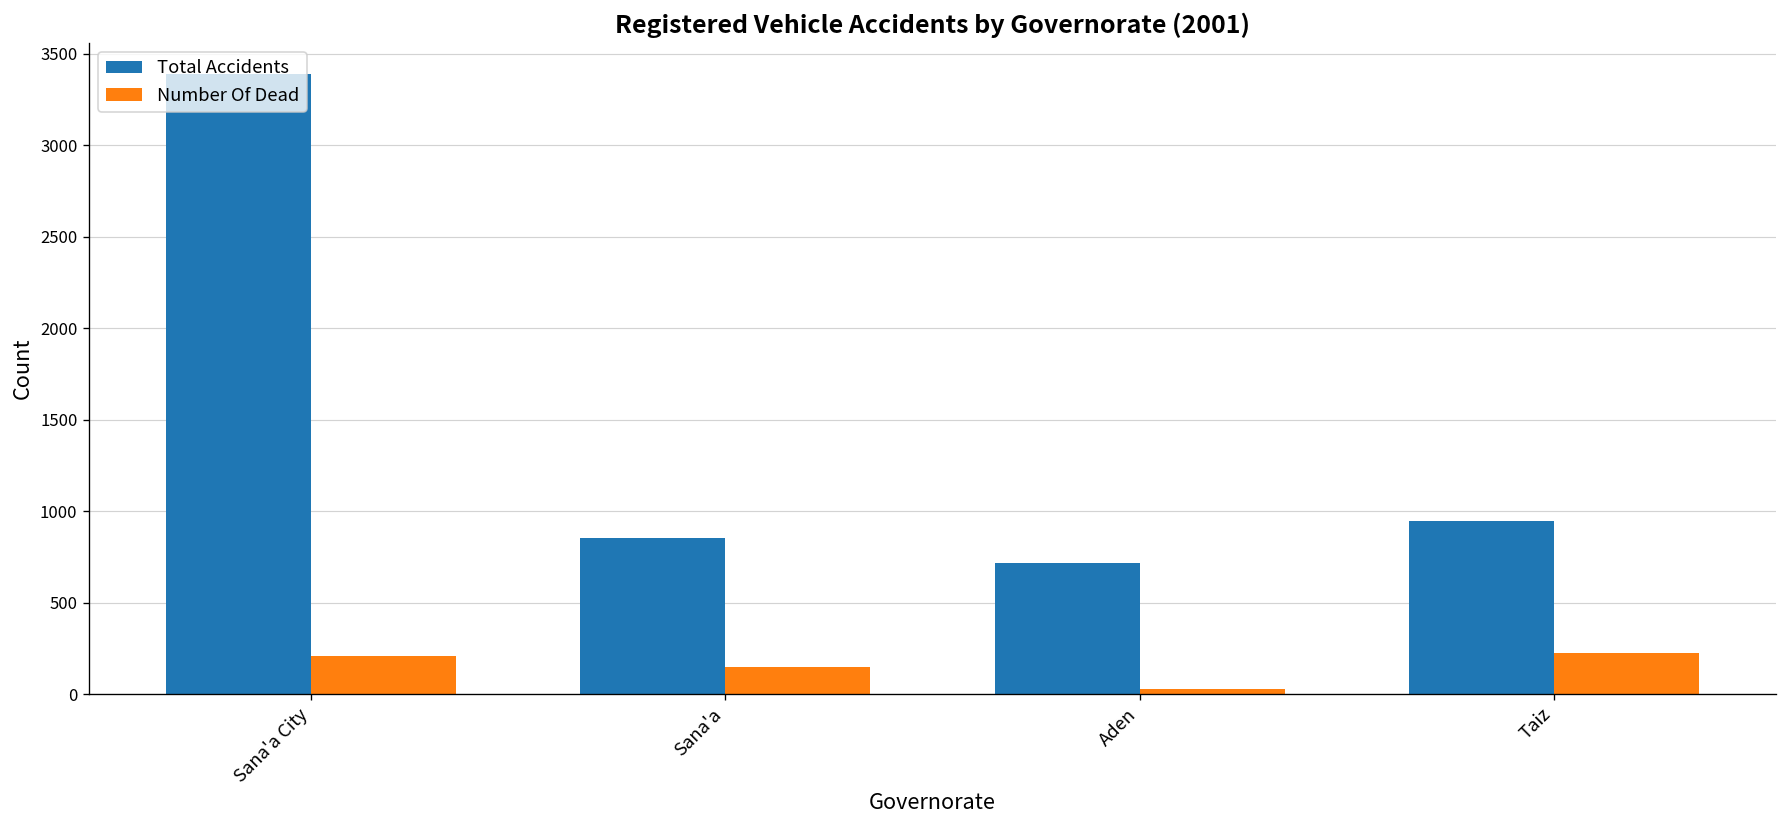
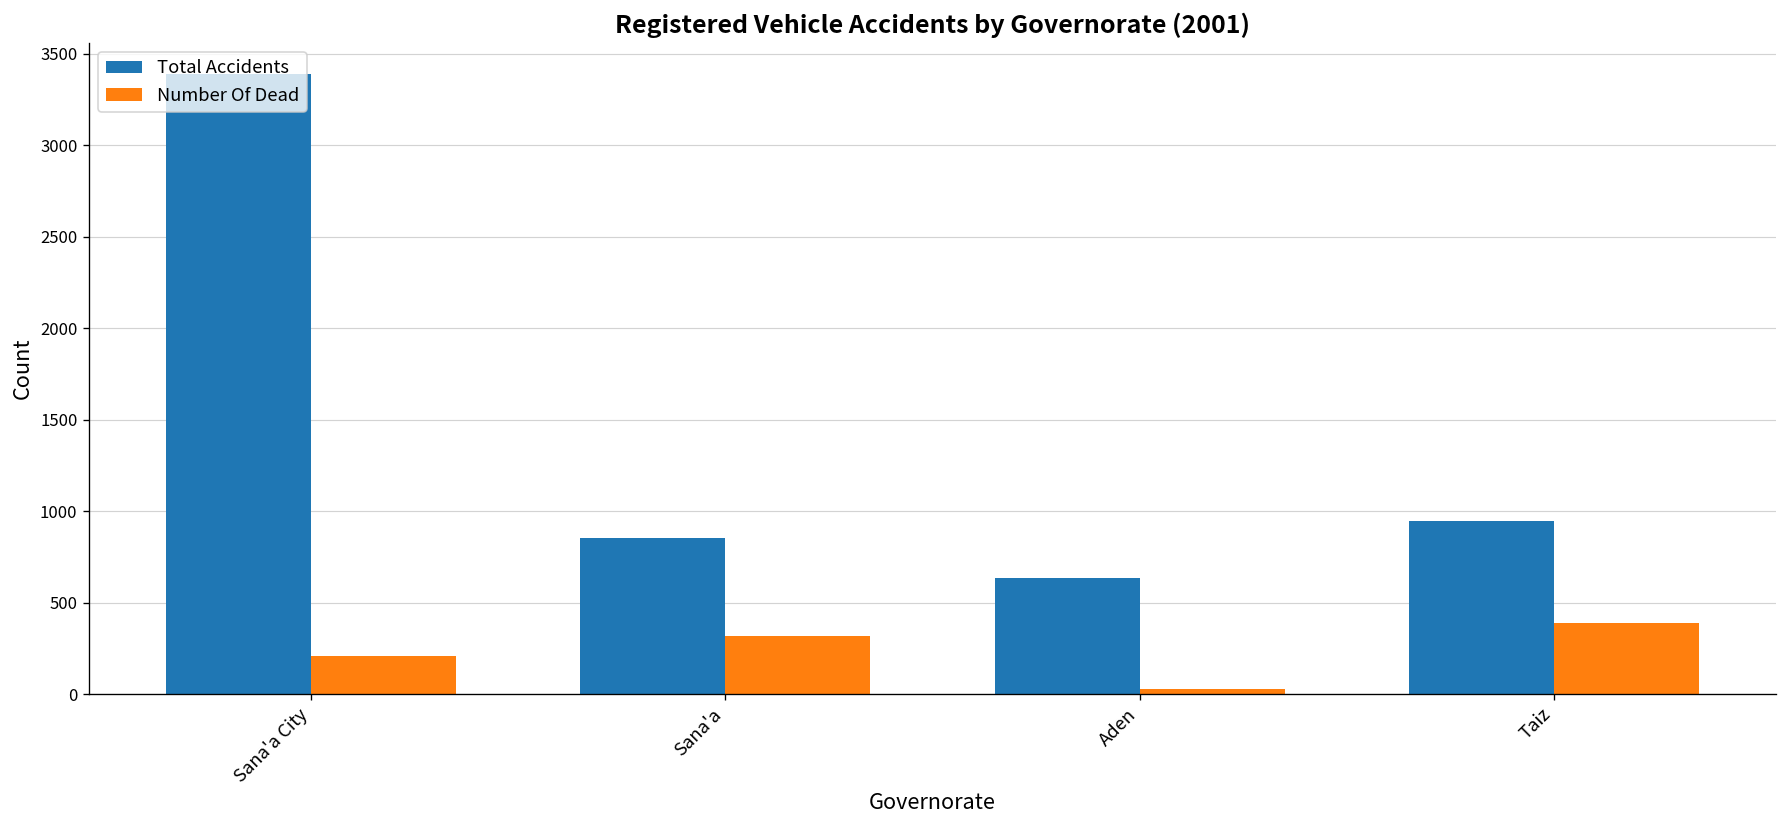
  {
    "Total Accidents": {
      "Sana'a": 850,
-     "Aden": 720,
+     "Aden": 630,
      "Taiz": 950
    },
    "Number Of Dead": {
      "Sana'a City": 210,
-     "Sana'a": 150,
+     "Sana'a": 320,
      "Aden": 30,
-     "Taiz": 220
+     "Taiz": 390
    }
  }
